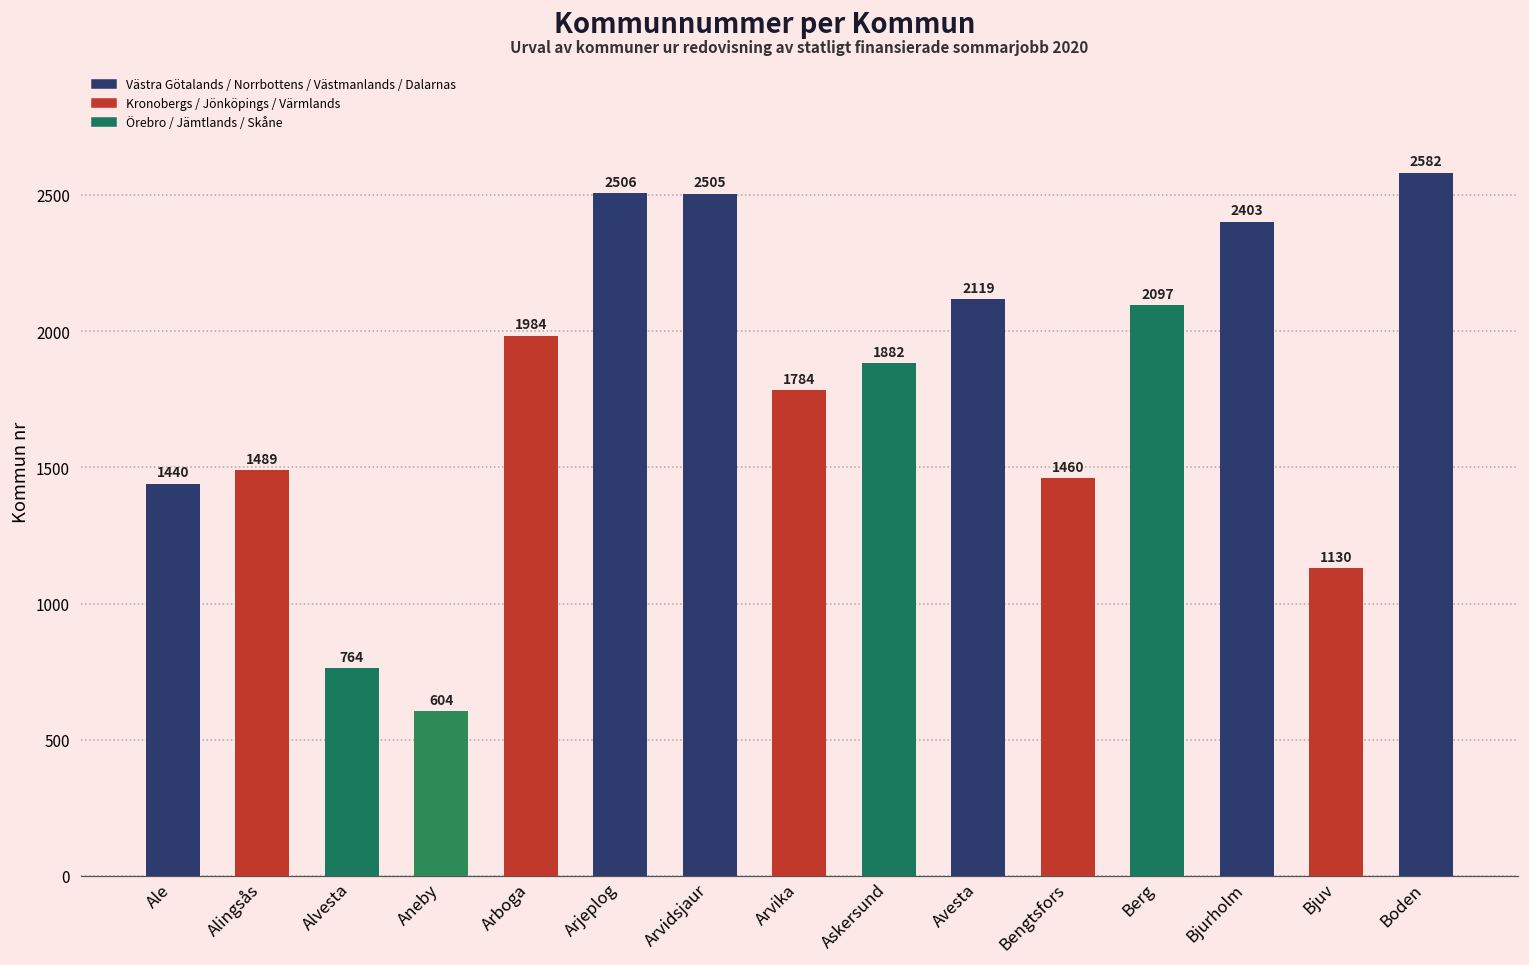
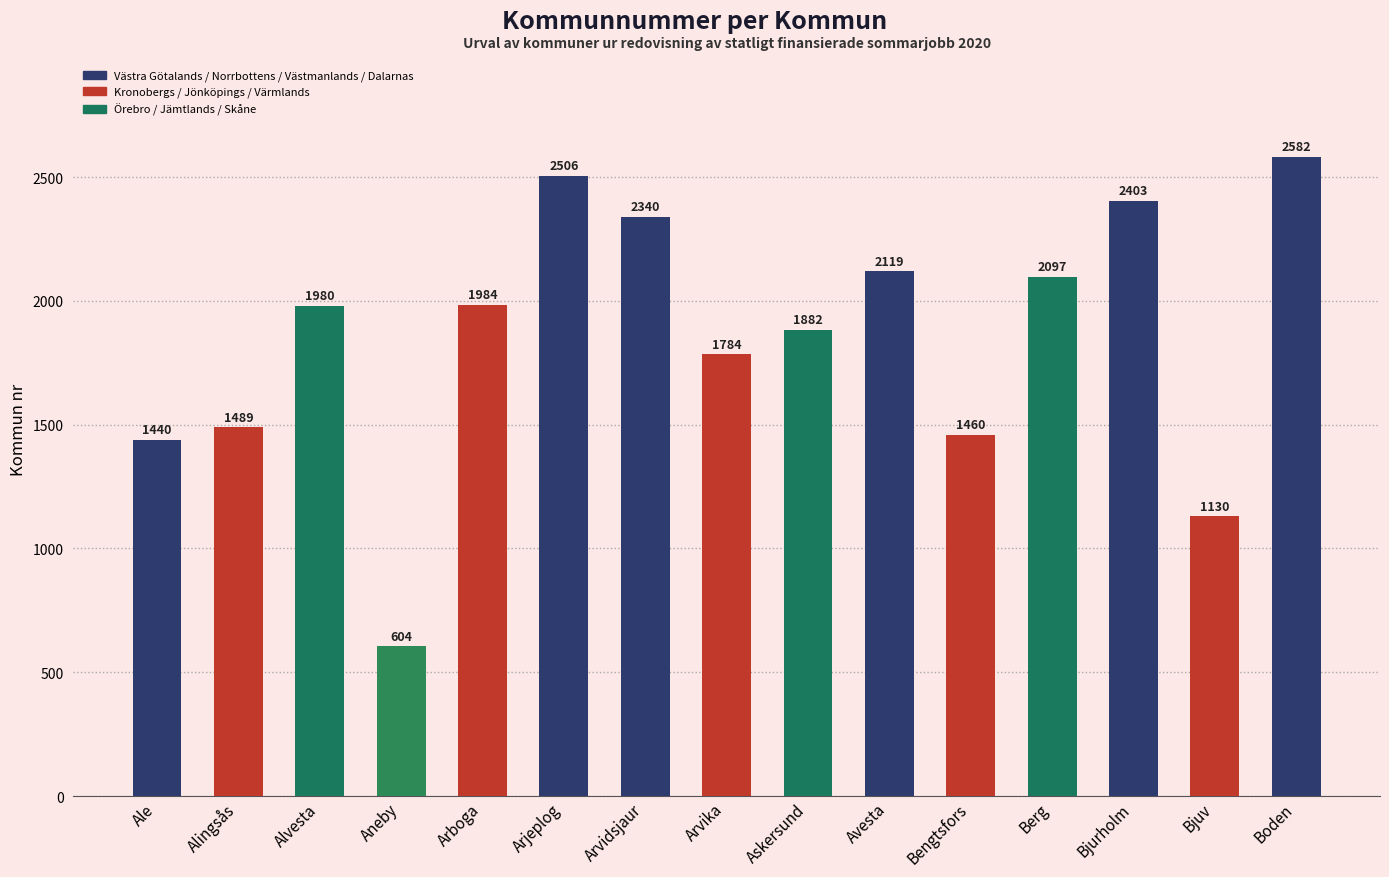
  {
    "Ale": 1440,
    "Alingsås": 1489,
-   "Alvesta": 764,
+   "Alvesta": 1980,
    "Aneby": 604,
    "Arboga": 1984,
    "Arjeplog": 2506,
-   "Arvidsjaur": 2505,
+   "Arvidsjaur": 2340,
    "Arvika": 1784,
    "Askersund": 1882,
    "Avesta": 2119,
    "Bengtsfors": 1460,
    "Berg": 2097,
    "Bjurholm": 2403,
    "Bjuv": 1130,
    "Boden": 2582
  }
